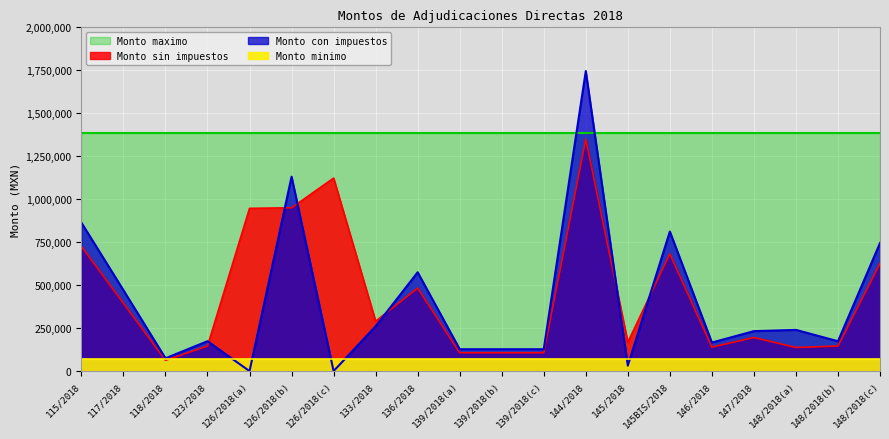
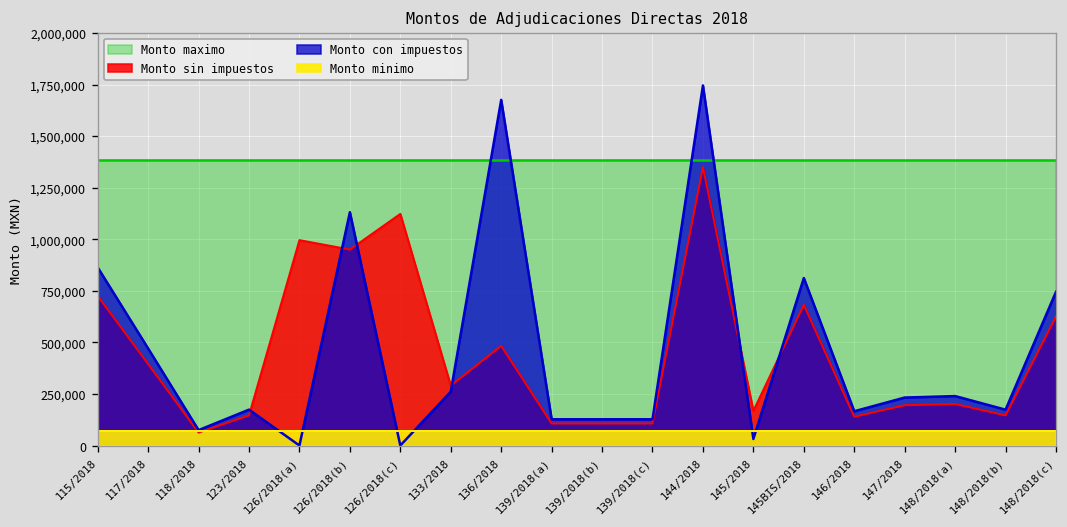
  {
    "Monto maximo": {
      "115/2018": "1,390,000",
      "117/2018": "1,390,000",
      "118/2018": "1,390,000",
      "123/2018": "1,390,000",
      "126/2018(a)": "1,390,000",
      "126/2018(b)": "1,390,000",
      "126/2018(c)": "1,390,000",
      "133/2018": "1,390,000",
      "136/2018": "1,390,000",
      "139/2018(a)": "1,390,000",
      "139/2018(b)": "1,390,000",
      "139/2018(c)": "1,390,000",
      "144/2018": "1,390,000",
      "145/2018": "1,390,000",
      "145BIS/2018": "1,390,000",
      "146/2018": "1,390,000",
      "147/2018": "1,390,000",
      "148/2018(a)": "1,390,000",
      "148/2018(b)": "1,390,000",
      "148/2018(c)": "1,390,000"
    },
    "Monto sin impuestos": {
      "115/2018": "730,000",
      "117/2018": "400,000",
      "123/2018": "150,000",
-     "126/2018(a)": "950,000",
+     "126/2018(a)": "1,000,000",
      "126/2018(b)": "950,000",
      "126/2018(c)": "1,120,000",
      "133/2018": "290,000",
      "136/2018": "480,000",
      "139/2018(a)": "110,000",
      "139/2018(b)": "110,000",
      "139/2018(c)": "110,000",
      "144/2018": "1,350,000",
      "145/2018": "170,000",
      "145BIS/2018": "680,000",
      "146/2018": "140,000",
      "147/2018": "200,000",
-     "148/2018(a)": "140,000",
+     "148/2018(a)": "200,000",
      "148/2018(b)": "150,000",
      "148/2018(c)": "630,000"
    },
    "Monto con impuestos": {
      "115/2018": "860,000",
      "117/2018": "470,000",
      "123/2018": "170,000",
      "126/2018(a)": "0",
      "126/2018(b)": "1,130,000",
      "126/2018(c)": "0",
      "133/2018": "260,000",
-     "136/2018": "580,000",
+     "136/2018": "1,680,000",
      "139/2018(a)": "130,000",
      "139/2018(b)": "130,000",
      "139/2018(c)": "130,000",
      "144/2018": "1,750,000",
      "145/2018": "30,000",
      "145BIS/2018": "810,000",
      "146/2018": "170,000",
      "147/2018": "230,000",
      "148/2018(a)": "240,000",
      "148/2018(b)": "170,000",
      "148/2018(c)": "750,000"
    },
    "Monto minimo": {
      "115/2018": "70,000",
      "117/2018": "70,000",
      "123/2018": "70,000",
      "126/2018(a)": "70,000",
      "126/2018(b)": "70,000",
      "126/2018(c)": "70,000",
      "133/2018": "70,000",
      "136/2018": "70,000",
      "139/2018(a)": "70,000",
      "139/2018(b)": "70,000",
      "139/2018(c)": "70,000",
      "144/2018": "70,000",
      "145/2018": "70,000",
      "145BIS/2018": "70,000",
      "146/2018": "70,000",
      "147/2018": "70,000",
      "148/2018(a)": "70,000",
      "148/2018(b)": "70,000",
      "148/2018(c)": "70,000"
    }
  }
